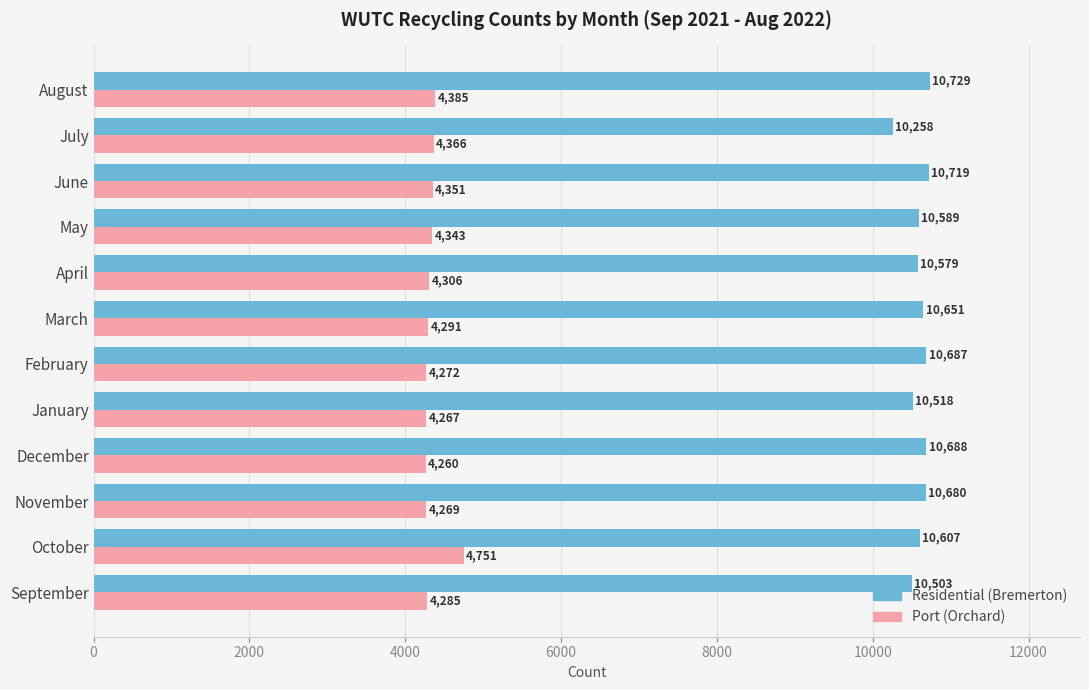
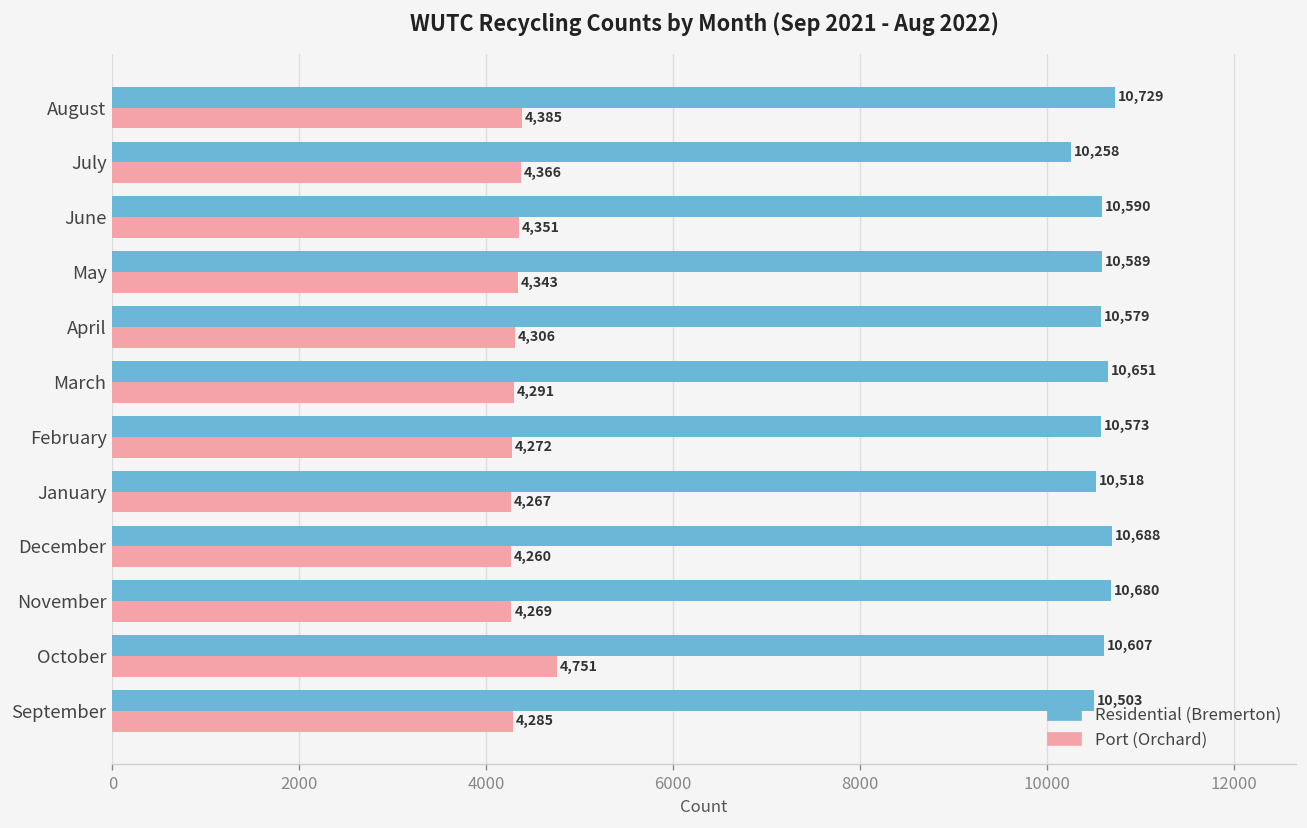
  {
    "Residential (Bremerton)": {
      "August": "10,729",
      "July": "10,258",
-     "June": "10,719",
+     "June": "10,590",
      "May": "10,589",
      "April": "10,579",
      "March": "10,651",
-     "February": "10,687",
+     "February": "10,573",
      "January": "10,518",
      "December": "10,688",
      "November": "10,680",
      "October": "10,607",
      "September": "10,503"
    },
    "Port (Orchard)": {
      "August": "4,385",
      "July": "4,366",
      "June": "4,351",
      "May": "4,343",
      "April": "4,306",
      "March": "4,291",
      "February": "4,272",
      "January": "4,267",
      "December": "4,260",
      "November": "4,269",
      "October": "4,751",
      "September": "4,285"
    }
  }
